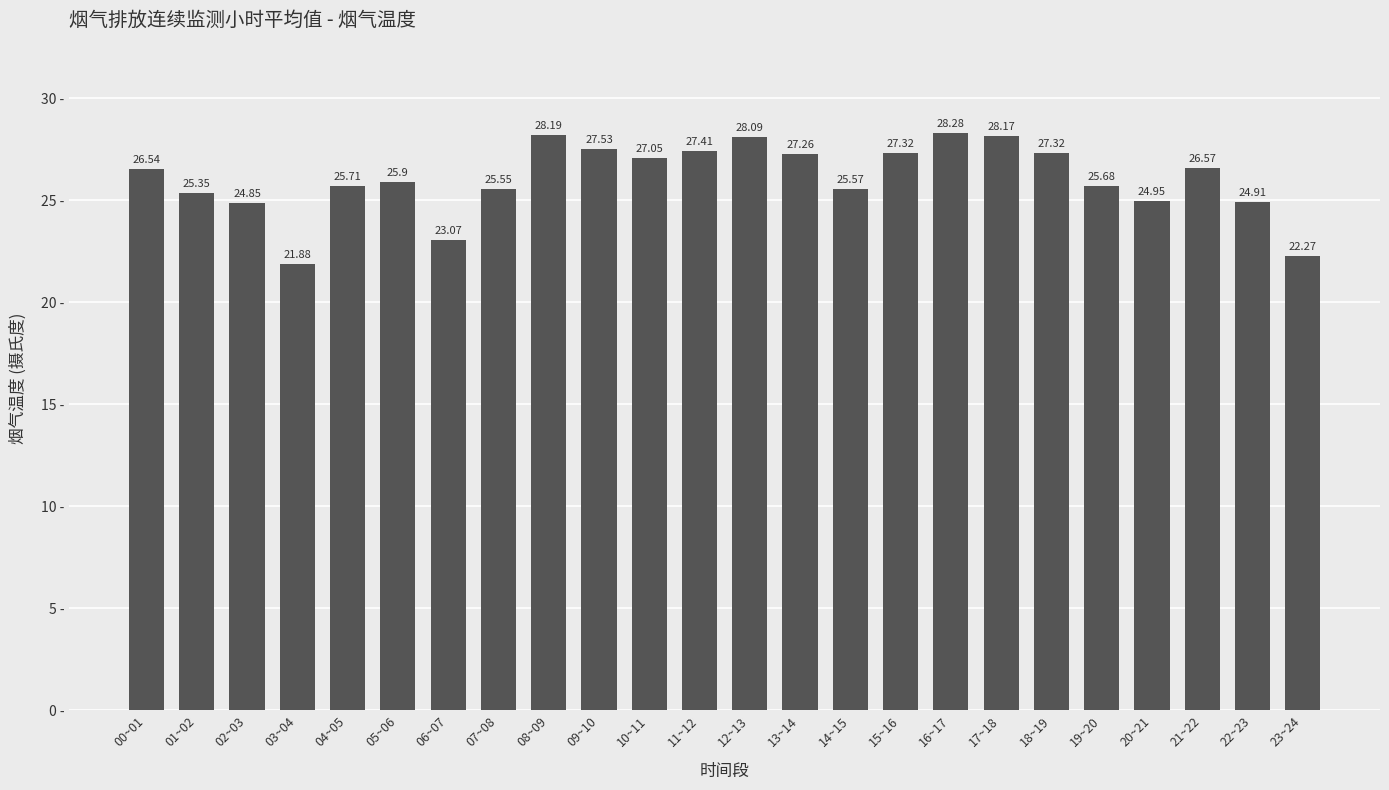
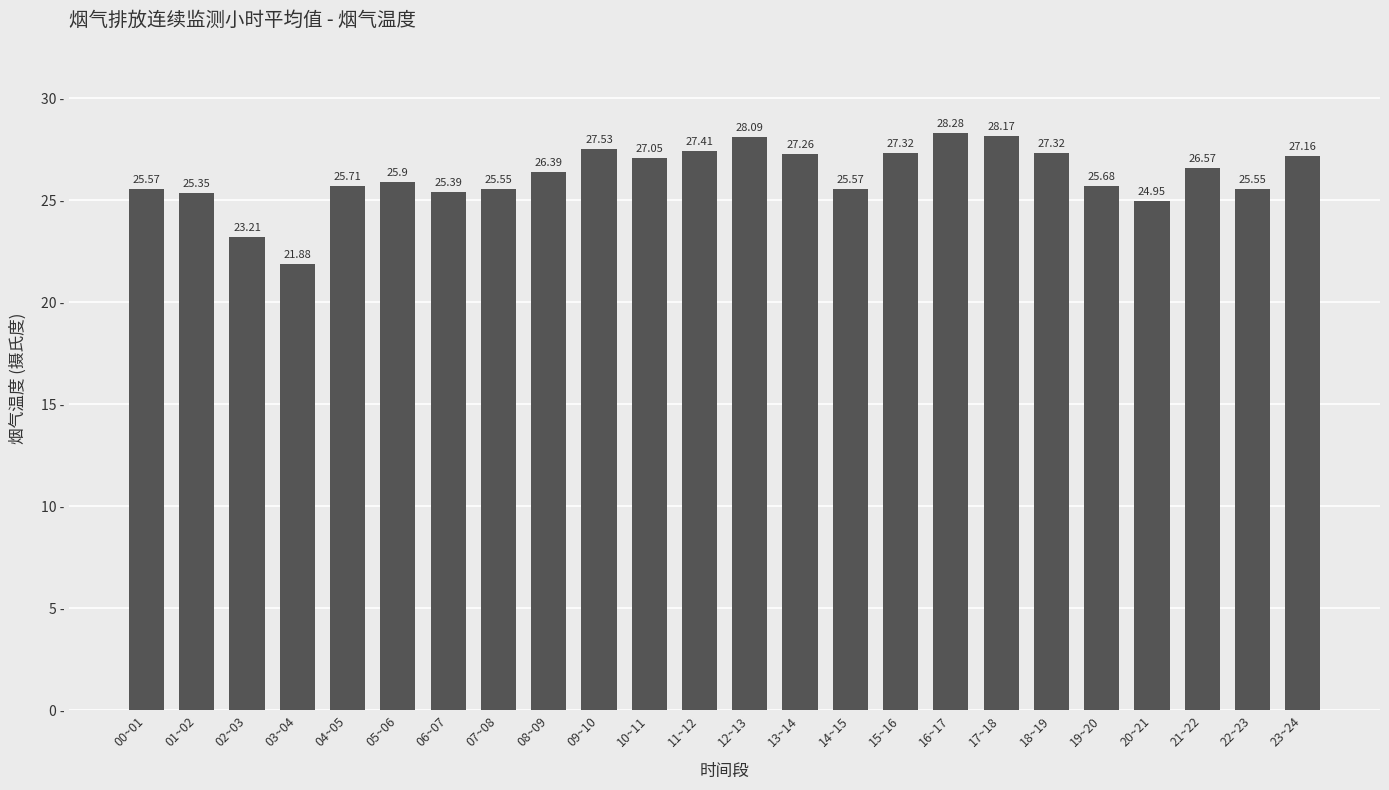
  {
-   "00~01": 26.54,
+   "00~01": 25.57,
    "01~02": 25.35,
-   "02~03": 24.85,
+   "02~03": 23.21,
    "03~04": 21.88,
    "04~05": 25.71,
    "05~06": 25.9,
-   "06~07": 23.07,
+   "06~07": 25.39,
    "07~08": 25.55,
-   "08~09": 28.19,
+   "08~09": 26.39,
    "09~10": 27.53,
    "10~11": 27.05,
    "11~12": 27.41,
    "12~13": 28.09,
    "13~14": 27.26,
    "14~15": 25.57,
    "15~16": 27.32,
    "16~17": 28.28,
    "17~18": 28.17,
    "18~19": 27.32,
    "19~20": 25.68,
    "20~21": 24.95,
    "21~22": 26.57,
-   "22~23": 24.91,
-   "23~24": 22.27
+   "22~23": 25.55,
+   "23~24": 27.16
  }
